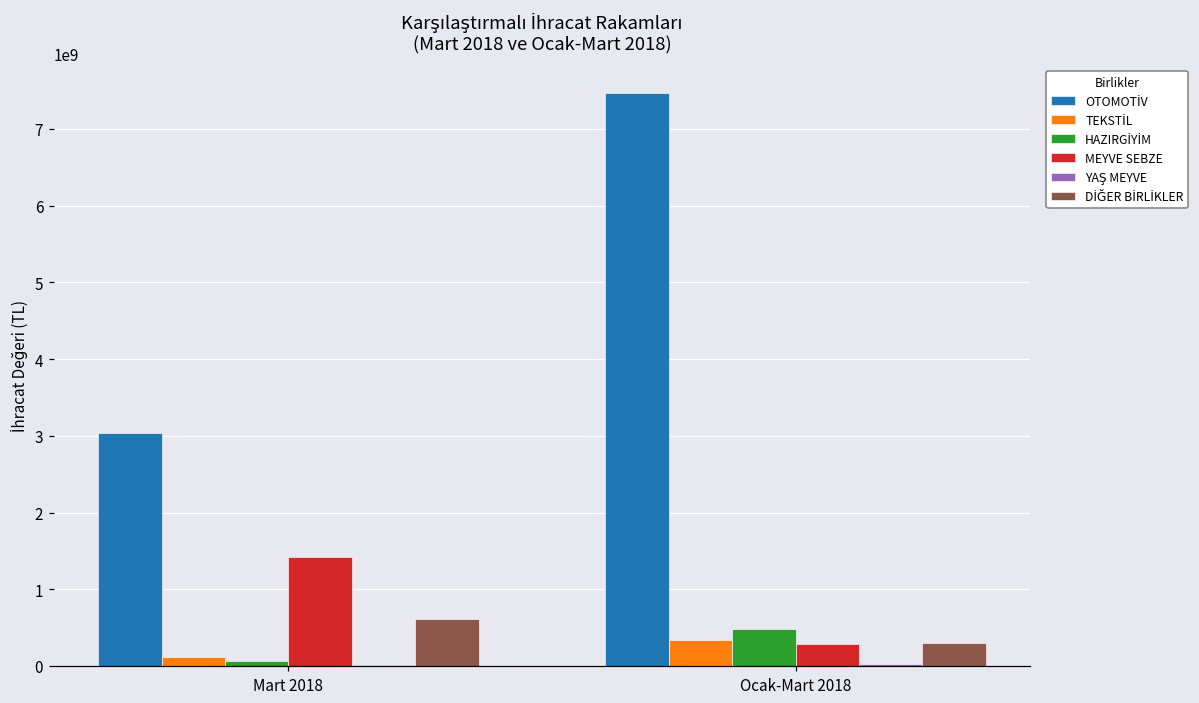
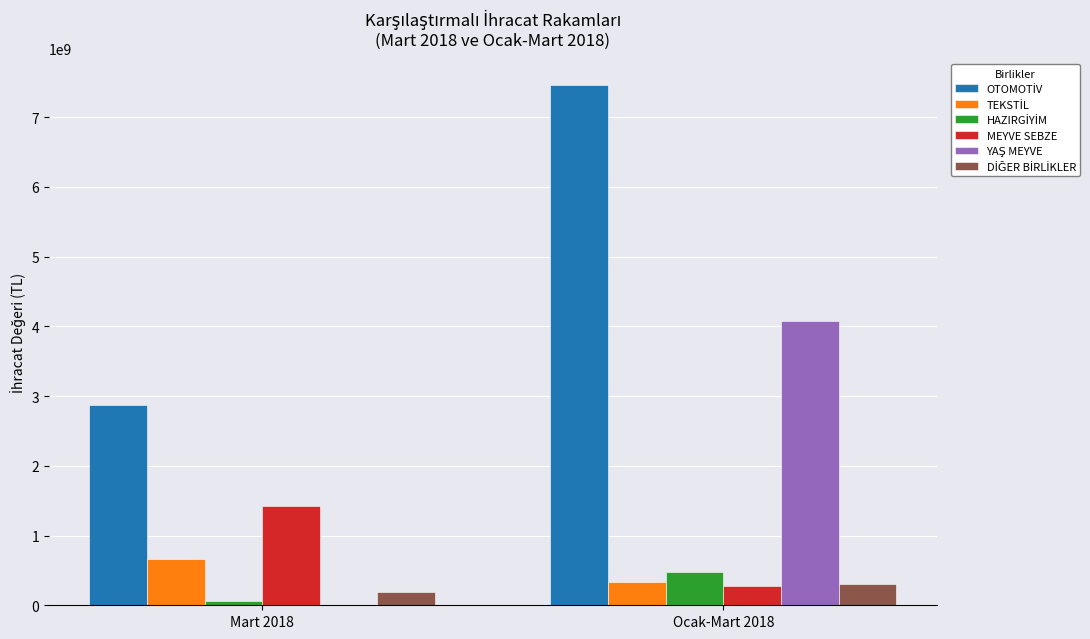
  {
    "OTOMOTİV": {
-     "Mart 2018": 3000000000,
+     "Mart 2018": 2900000000,
      "Ocak-Mart 2018": 7500000000
    },
    "TEKSTİL": {
-     "Mart 2018": 100000000,
+     "Mart 2018": 700000000,
      "Ocak-Mart 2018": 300000000
    },
    "HAZIRGİYİM": {
      "Mart 2018": 100000000,
      "Ocak-Mart 2018": 500000000
    },
    "MEYVE SEBZE": {
      "Mart 2018": 1400000000,
      "Ocak-Mart 2018": 300000000
    },
    "YAŞ MEYVE": {
-     "Ocak-Mart 2018": 0
+     "Ocak-Mart 2018": 4100000000
    },
    "DİĞER BİRLİKLER": {
-     "Mart 2018": 600000000,
+     "Mart 2018": 200000000,
      "Ocak-Mart 2018": 300000000
    }
  }
